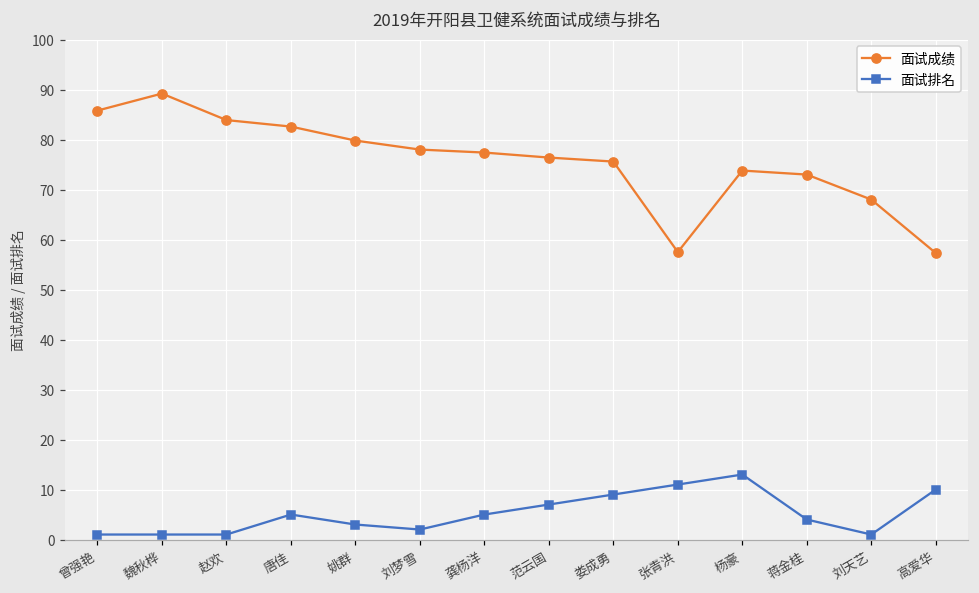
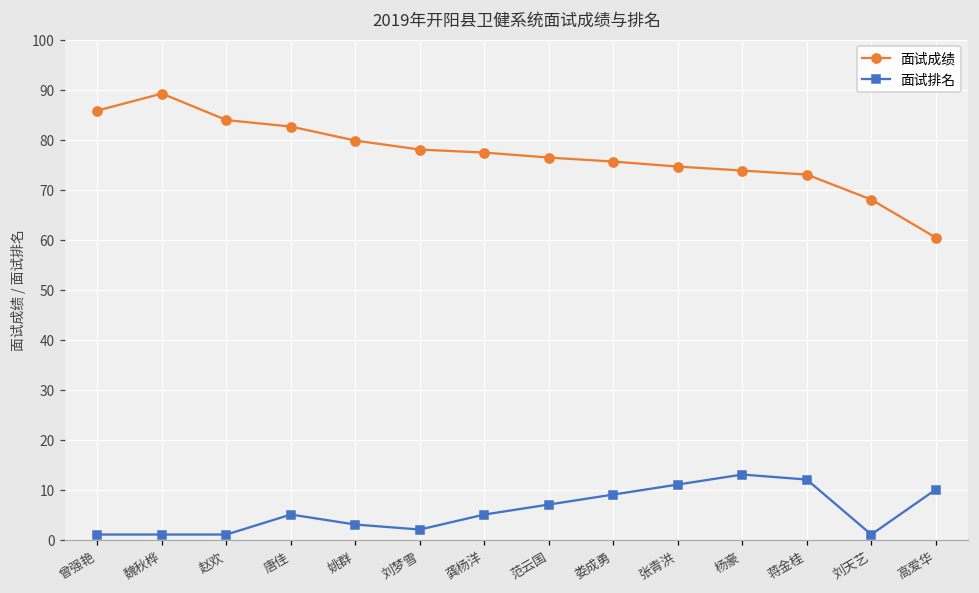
  {
    "面试成绩": {
      "曾强艳": 86,
      "魏秋桦": 89,
      "赵欢": 84,
      "唐佳": 83,
      "姚群": 80,
      "刘梦雪": 78,
      "龚杨洋": 77,
      "范云国": 76,
      "娄成勇": 76,
-     "张青洪": 58,
+     "张青洪": 75,
      "杨豪": 74,
      "蒋金桂": 73,
      "刘天艺": 68,
-     "高爱华": 57
+     "高爱华": 60
    },
    "面试排名": {
      "曾强艳": 1,
      "魏秋桦": 1,
      "赵欢": 1,
      "唐佳": 5,
      "姚群": 3,
      "刘梦雪": 2,
      "龚杨洋": 5,
      "范云国": 7,
      "娄成勇": 9,
      "张青洪": 11,
      "杨豪": 13,
-     "蒋金桂": 4,
+     "蒋金桂": 12,
      "刘天艺": 1,
      "高爱华": 10
    }
  }
